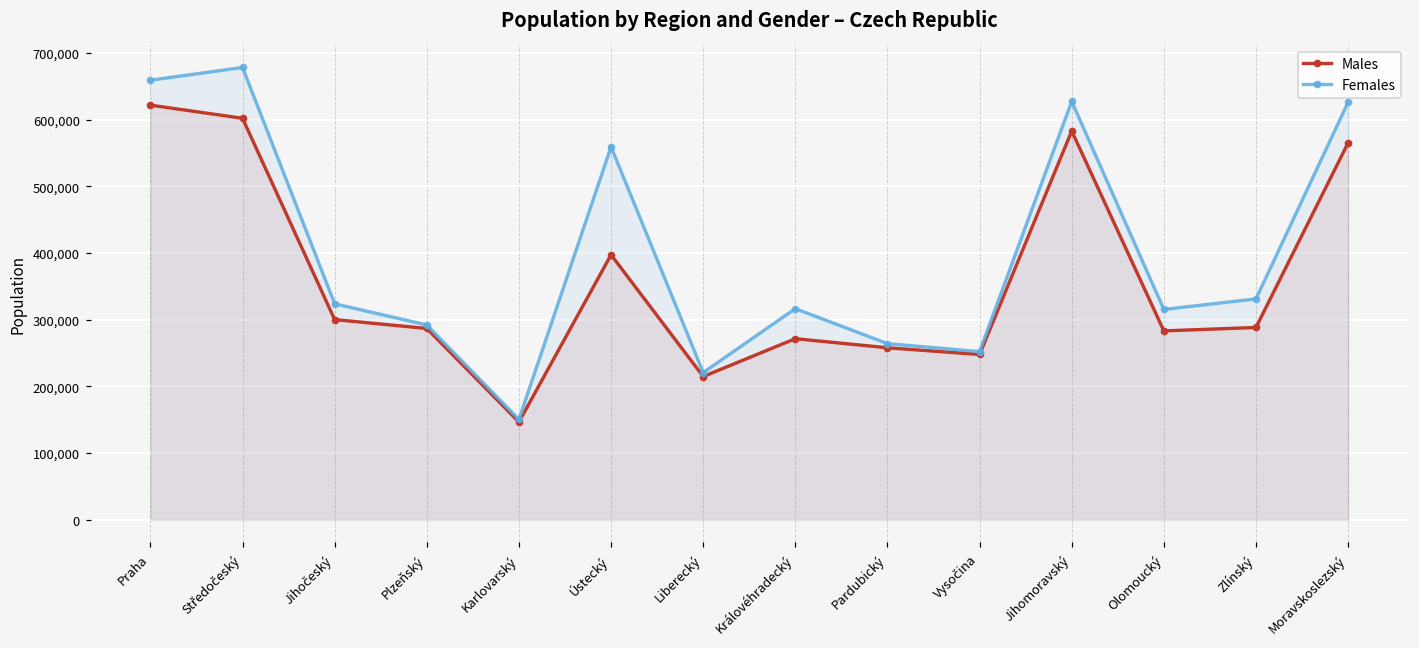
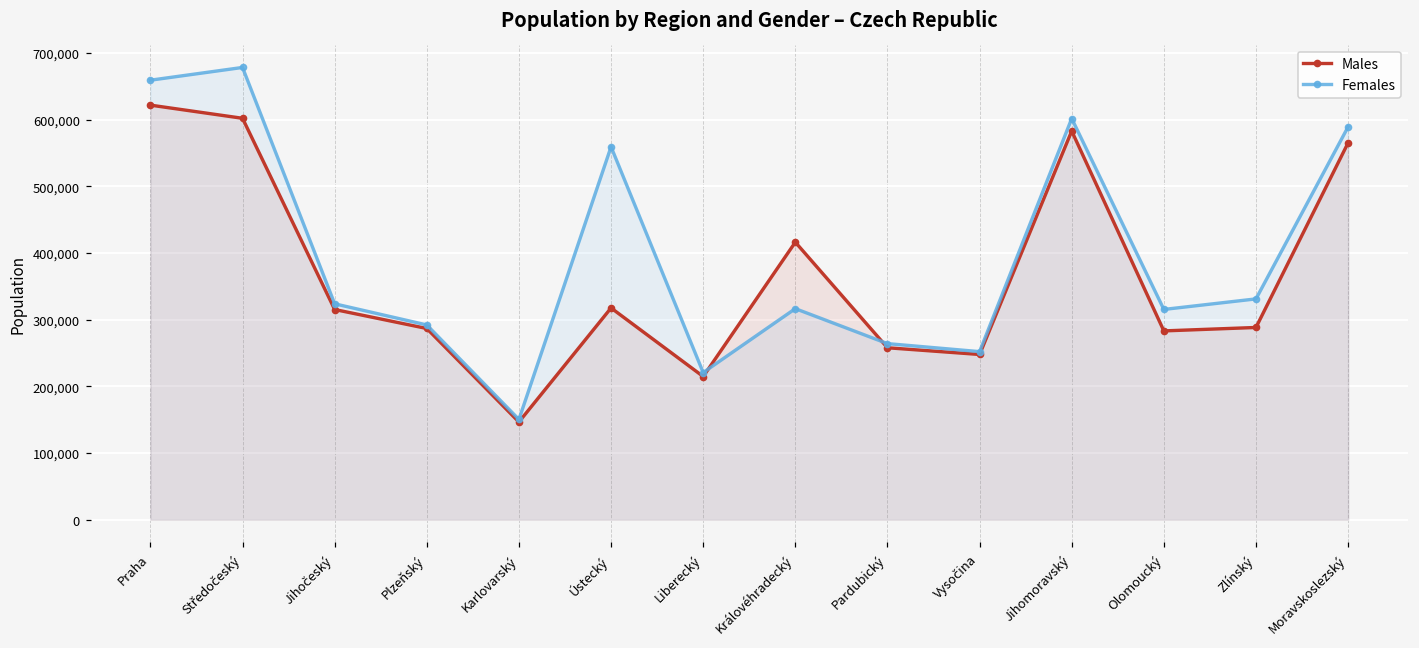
  {
    "Males": {
      "Praha": "620,000",
      "Středočeský": "600,000",
-     "Jihočeský": "300,000",
+     "Jihočeský": "320,000",
      "Plzeňský": "290,000",
-     "Ústecký": "400,000",
+     "Ústecký": "320,000",
      "Liberecký": "210,000",
-     "Královéhradecký": "270,000",
+     "Královéhradecký": "420,000",
      "Pardubický": "260,000",
      "Vysočina": "250,000",
      "Jihomoravský": "580,000",
      "Olomoucký": "280,000",
      "Zlínský": "290,000",
      "Moravskoslezský": "570,000"
    },
    "Females": {
      "Praha": "660,000",
      "Středočeský": "680,000",
      "Jihočeský": "320,000",
      "Plzeňský": "290,000",
      "Ústecký": "560,000",
      "Liberecký": "220,000",
      "Královéhradecký": "320,000",
      "Pardubický": "260,000",
      "Vysočina": "250,000",
-     "Jihomoravský": "630,000",
+     "Jihomoravský": "600,000",
      "Olomoucký": "320,000",
      "Zlínský": "330,000",
-     "Moravskoslezský": "630,000"
+     "Moravskoslezský": "590,000"
    }
  }
